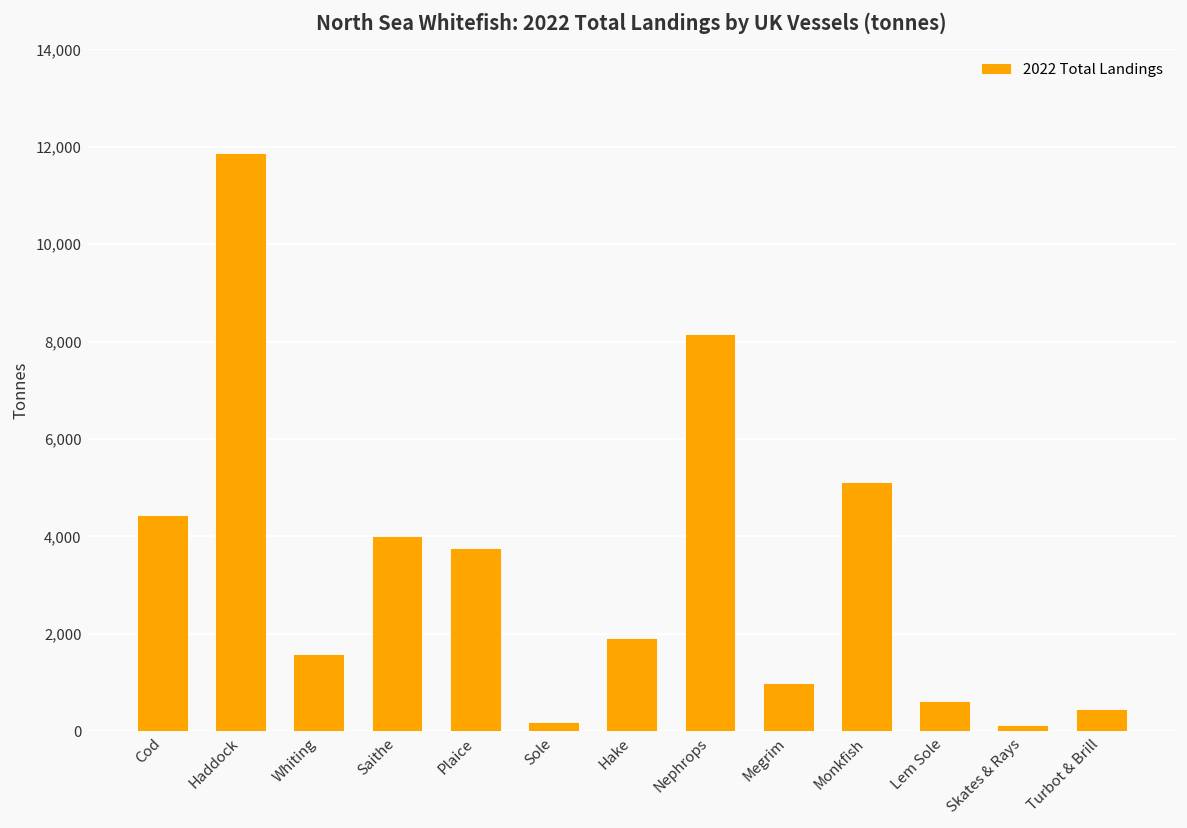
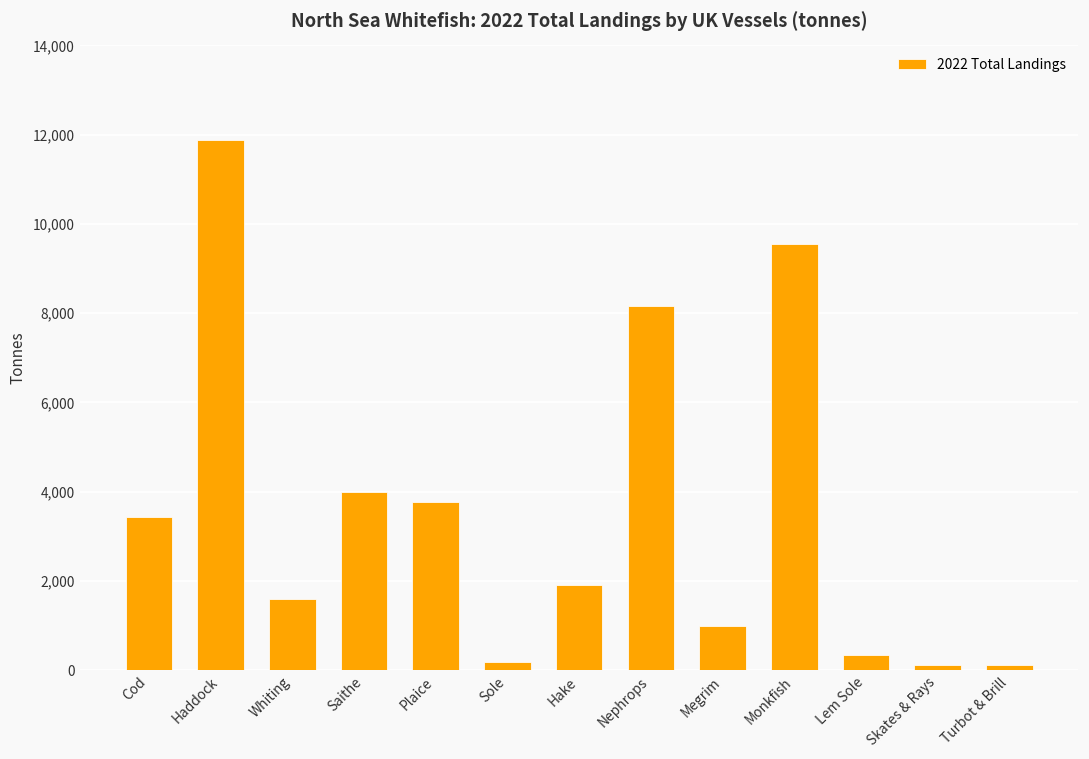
  {
-   "Cod": "4,400",
+   "Cod": "3,400",
    "Haddock": "11,900",
    "Whiting": "1,600",
    "Saithe": "4,000",
    "Plaice": "3,800",
    "Sole": "200",
    "Hake": "1,900",
    "Nephrops": "8,200",
    "Megrim": "1,000",
-   "Monkfish": "5,100",
-   "Lem Sole": "600",
+   "Monkfish": "9,600",
+   "Lem Sole": "300",
    "Skates & Rays": "100",
-   "Turbot & Brill": "500"
+   "Turbot & Brill": "100"
  }
